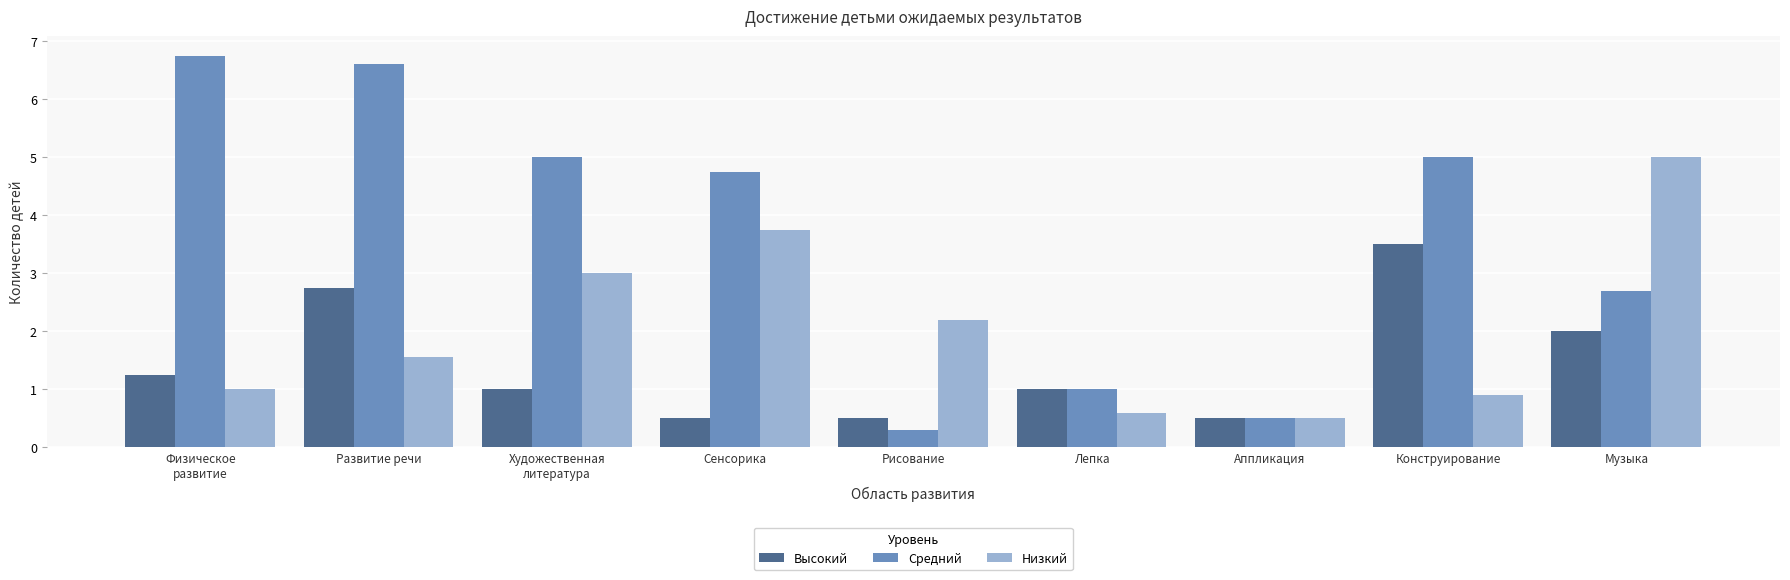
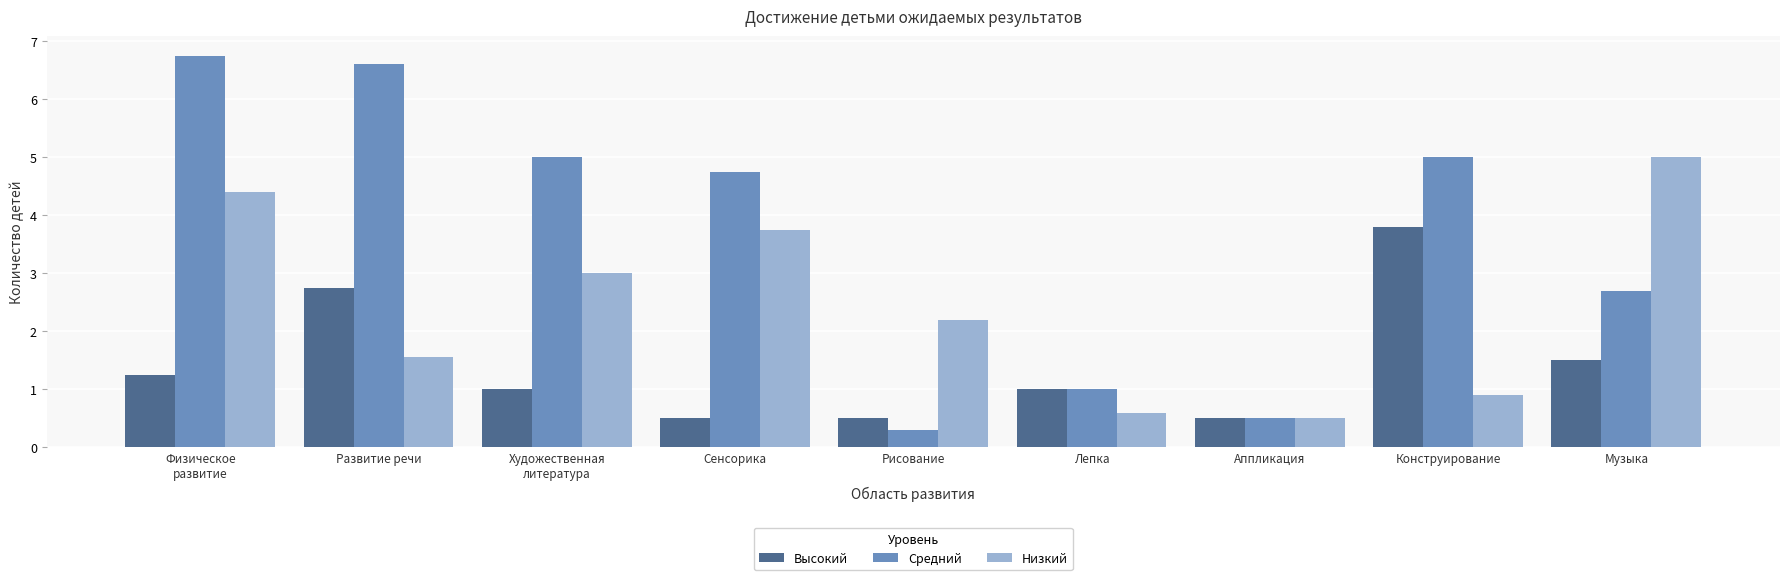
  {
    "Высокий": {
      "Физическое развитие": 1.3,
      "Развитие речи": 2.8,
      "Художественная литература": 1.0,
      "Сенсорика": 0.5,
      "Рисование": 0.5,
      "Лепка": 1.0,
      "Аппликация": 0.5,
-     "Конструирование": 3.5,
-     "Музыка": 2.0
+     "Конструирование": 3.8,
+     "Музыка": 1.5
    },
    "Средний": {
      "Физическое развитие": 6.8,
      "Развитие речи": 6.6,
      "Художественная литература": 5.0,
      "Сенсорика": 4.8,
      "Рисование": 0.3,
      "Лепка": 1.0,
      "Аппликация": 0.5,
      "Конструирование": 5.0,
      "Музыка": 2.7
    },
    "Низкий": {
-     "Физическое развитие": 1.0,
+     "Физическое развитие": 4.4,
      "Развитие речи": 1.6,
      "Художественная литература": 3.0,
      "Сенсорика": 3.8,
      "Рисование": 2.2,
      "Лепка": 0.6,
      "Аппликация": 0.5,
      "Конструирование": 0.9,
      "Музыка": 5.0
    }
  }
